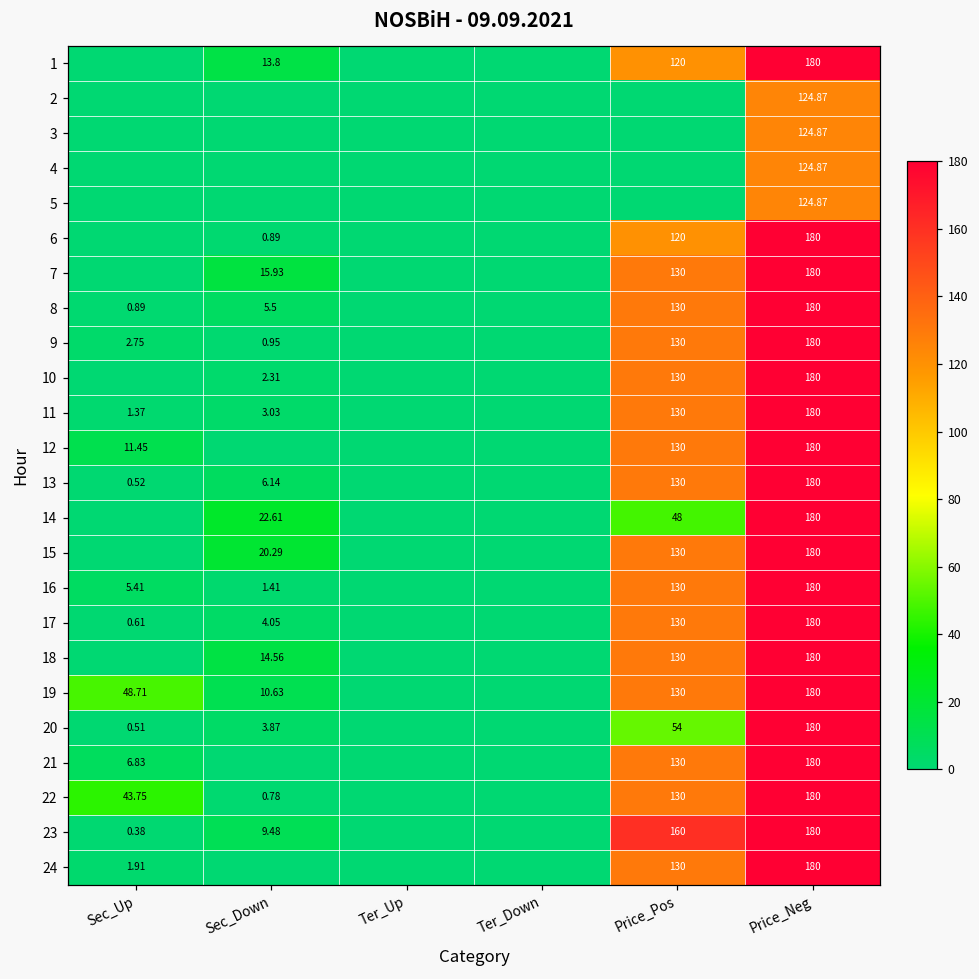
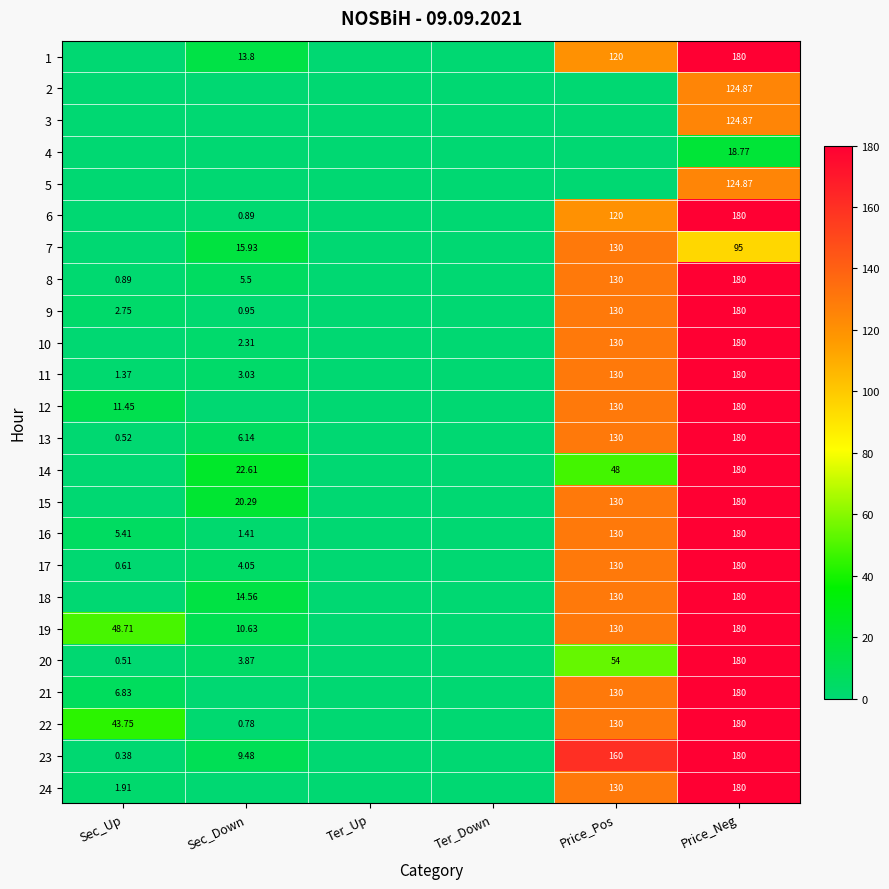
  {
    "1": {
      "Sec_Down": 13.8,
      "Price_Pos": 120,
      "Price_Neg": 180
    },
    "2": {
      "Price_Neg": 124.87
    },
    "3": {
      "Price_Neg": 124.87
    },
    "4": {
-     "Price_Neg": 124.87
+     "Price_Neg": 18.77
    },
    "5": {
      "Price_Neg": 124.87
    },
    "6": {
      "Sec_Down": 0.89,
      "Price_Pos": 120,
      "Price_Neg": 180
    },
    "7": {
      "Sec_Down": 15.93,
      "Price_Pos": 130,
-     "Price_Neg": 180
+     "Price_Neg": 95
    },
    "8": {
      "Sec_Up": 0.89,
      "Sec_Down": 5.5,
      "Price_Pos": 130,
      "Price_Neg": 180
    },
    "9": {
      "Sec_Up": 2.75,
      "Sec_Down": 0.95,
      "Price_Pos": 130,
      "Price_Neg": 180
    },
    "10": {
      "Sec_Down": 2.31,
      "Price_Pos": 130,
      "Price_Neg": 180
    },
    "11": {
      "Sec_Up": 1.37,
      "Sec_Down": 3.03,
      "Price_Pos": 130,
      "Price_Neg": 180
    },
    "12": {
      "Sec_Up": 11.45,
      "Price_Pos": 130,
      "Price_Neg": 180
    },
    "13": {
      "Sec_Up": 0.52,
      "Sec_Down": 6.14,
      "Price_Pos": 130,
      "Price_Neg": 180
    },
    "14": {
      "Sec_Down": 22.61,
      "Price_Pos": 48,
      "Price_Neg": 180
    },
    "15": {
      "Sec_Down": 20.29,
      "Price_Pos": 130,
      "Price_Neg": 180
    },
    "16": {
      "Sec_Up": 5.41,
      "Sec_Down": 1.41,
      "Price_Pos": 130,
      "Price_Neg": 180
    },
    "17": {
      "Sec_Up": 0.61,
      "Sec_Down": 4.05,
      "Price_Pos": 130,
      "Price_Neg": 180
    },
    "18": {
      "Sec_Down": 14.56,
      "Price_Pos": 130,
      "Price_Neg": 180
    },
    "19": {
      "Sec_Up": 48.71,
      "Sec_Down": 10.63,
      "Price_Pos": 130,
      "Price_Neg": 180
    },
    "20": {
      "Sec_Up": 0.51,
      "Sec_Down": 3.87,
      "Price_Pos": 54,
      "Price_Neg": 180
    },
    "21": {
      "Sec_Up": 6.83,
      "Price_Pos": 130,
      "Price_Neg": 180
    },
    "22": {
      "Sec_Up": 43.75,
      "Sec_Down": 0.78,
      "Price_Pos": 130,
      "Price_Neg": 180
    },
    "23": {
      "Sec_Up": 0.38,
      "Sec_Down": 9.48,
      "Price_Pos": 160,
      "Price_Neg": 180
    },
    "24": {
      "Sec_Up": 1.91,
      "Price_Pos": 130,
      "Price_Neg": 180
    }
  }
